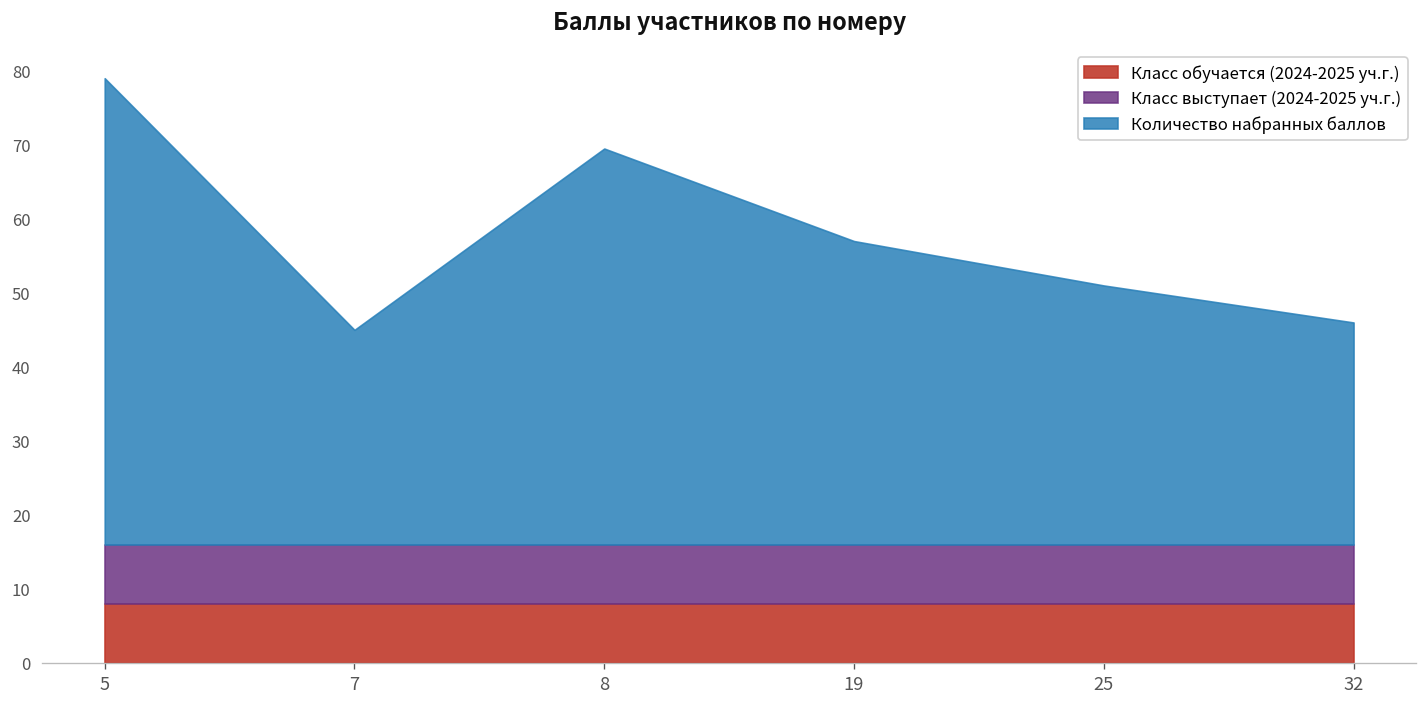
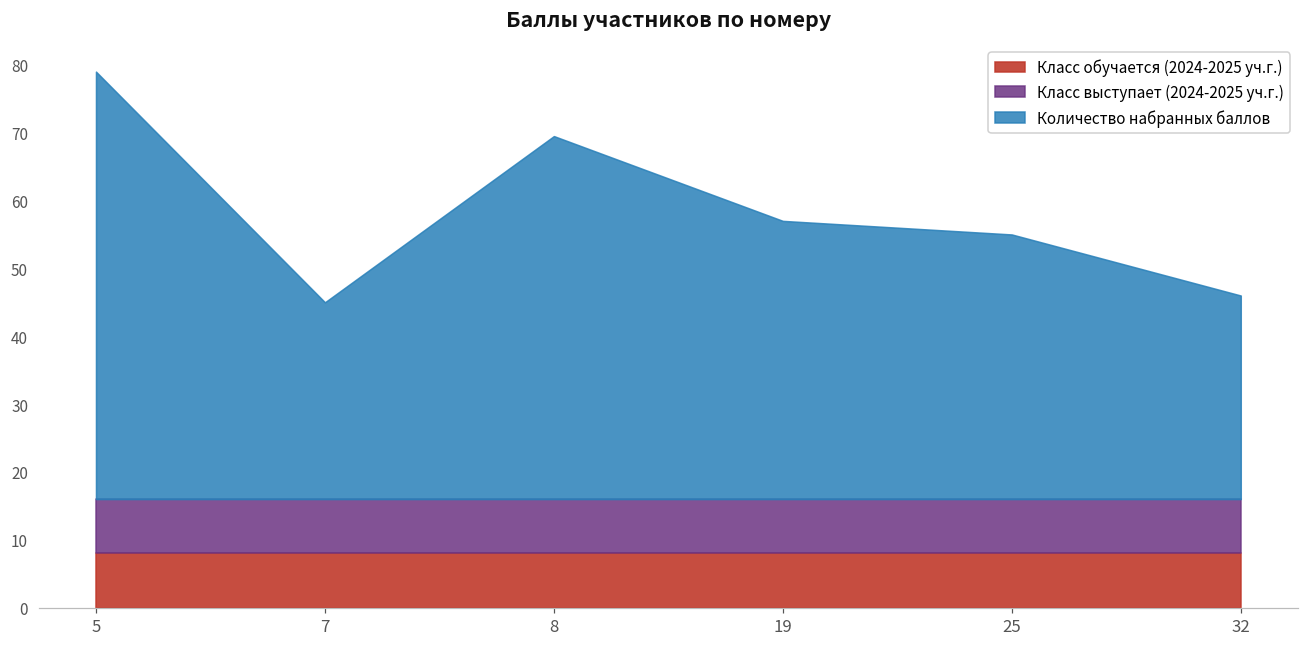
  {
    "Класс обучается (2024-2025 уч.г.)": {
      "5": 8,
      "7": 8,
      "8": 8,
      "19": 8,
      "25": 8,
      "32": 8
    },
    "Класс выступает (2024-2025 уч.г.)": {
      "5": 8,
      "7": 8,
      "8": 8,
      "19": 8,
      "25": 8,
      "32": 8
    },
    "Количество набранных баллов": {
      "5": 63,
      "7": 29,
      "8": 54,
      "19": 41,
-     "25": 35,
+     "25": 39,
      "32": 30
    }
  }
